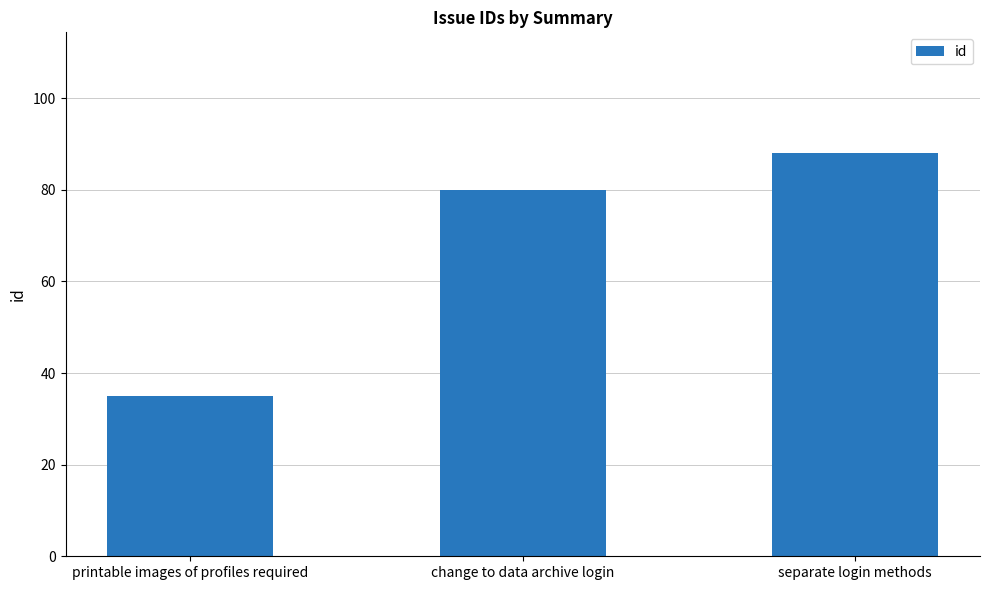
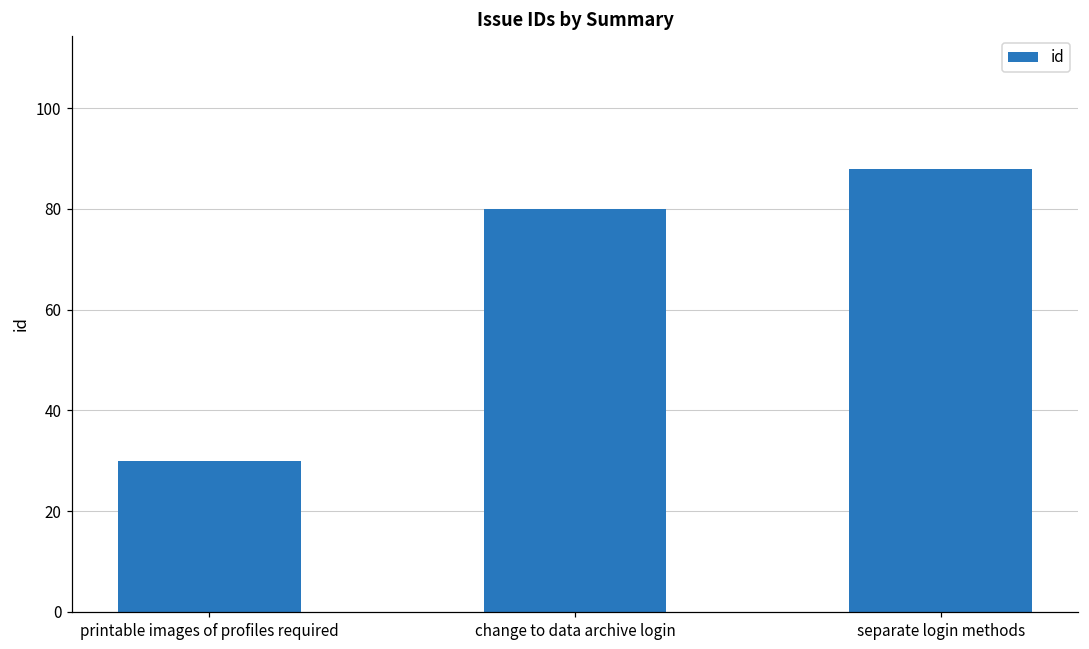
  {
-   "printable images of profiles required": 35,
+   "printable images of profiles required": 30,
    "change to data archive login": 80,
    "separate login methods": 88
  }
